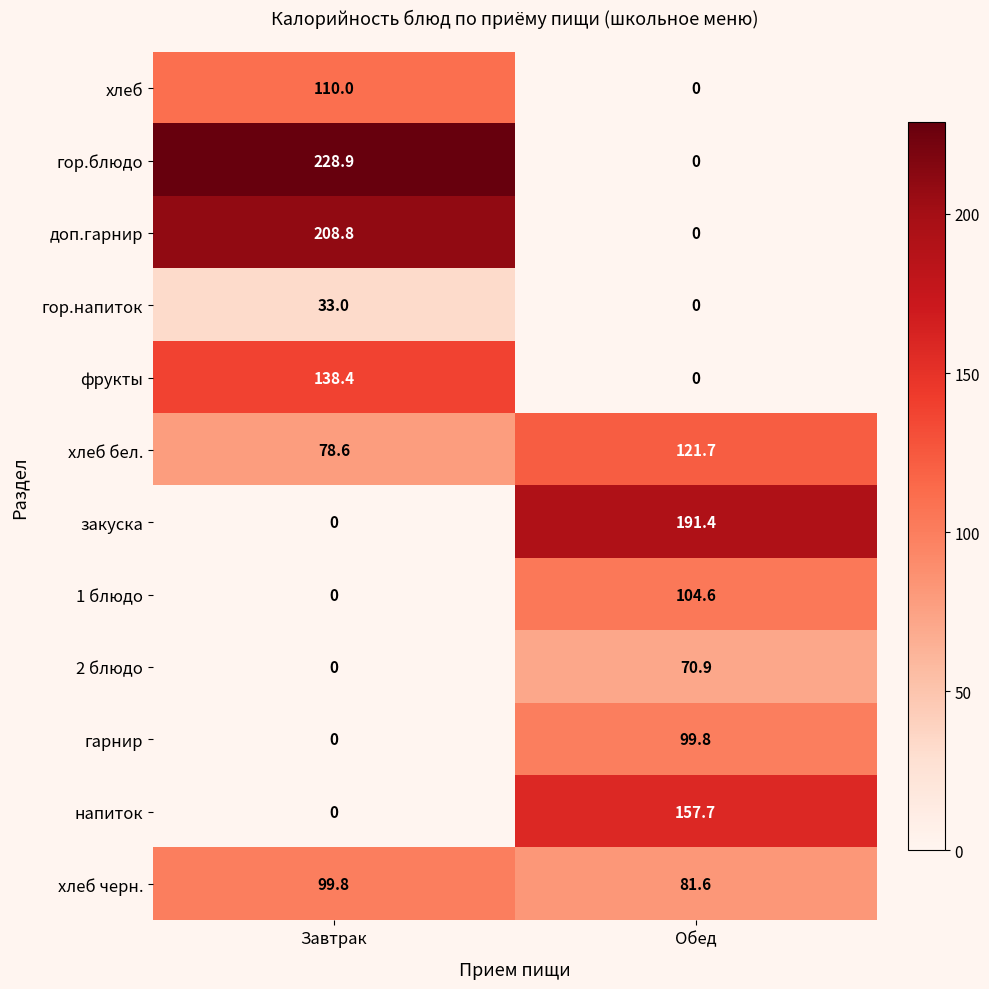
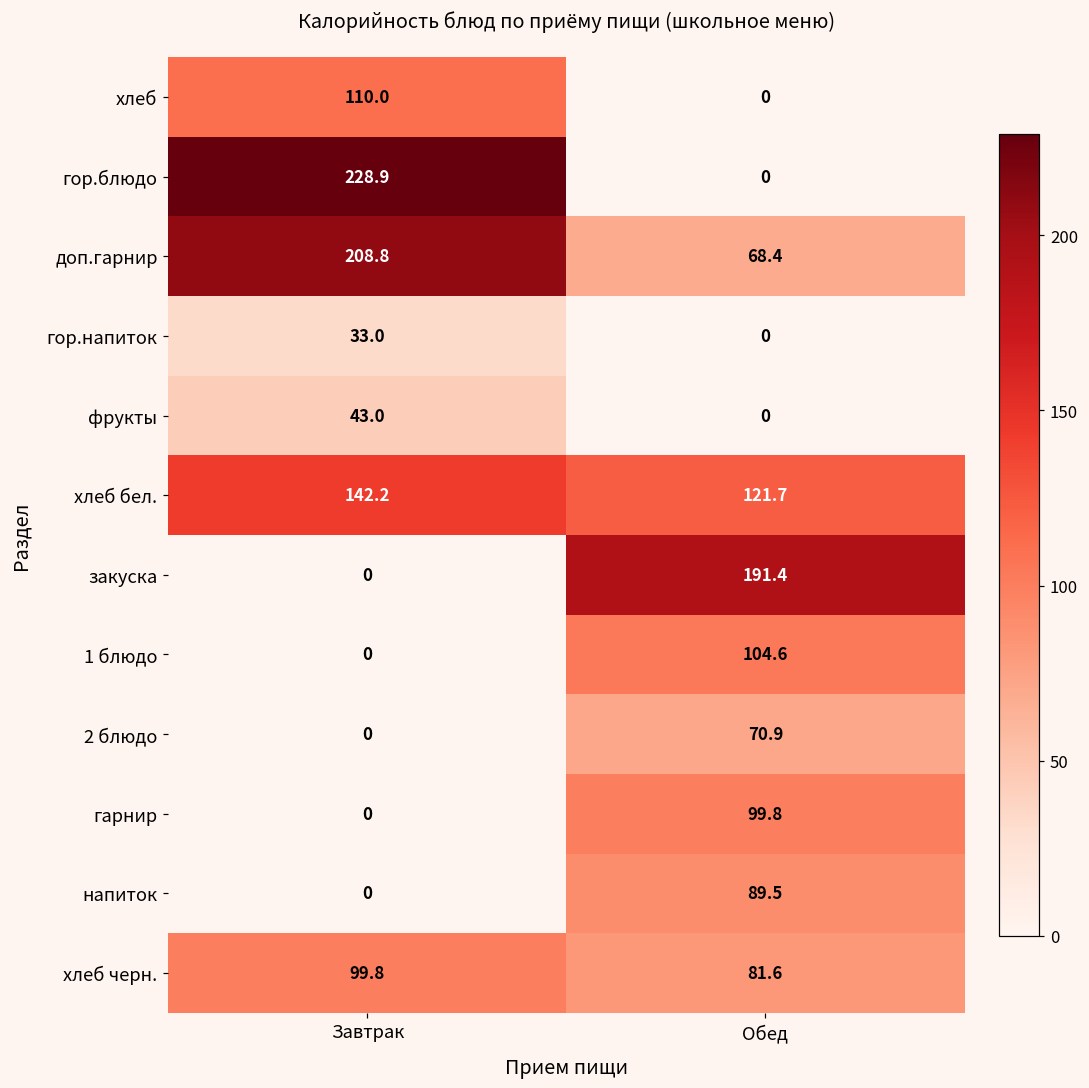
  {
    "хлеб": {
      "Завтрак": 110.0,
      "Обед": 0
    },
    "гор.блюдо": {
      "Завтрак": 228.9,
      "Обед": 0
    },
    "доп.гарнир": {
      "Завтрак": 208.8,
-     "Обед": 0
+     "Обед": 68.4
    },
    "гор.напиток": {
      "Завтрак": 33.0,
      "Обед": 0
    },
    "фрукты": {
-     "Завтрак": 138.4,
+     "Завтрак": 43.0,
      "Обед": 0
    },
    "хлеб бел.": {
-     "Завтрак": 78.6,
+     "Завтрак": 142.2,
      "Обед": 121.7
    },
    "закуска": {
      "Завтрак": 0,
      "Обед": 191.4
    },
    "1 блюдо": {
      "Завтрак": 0,
      "Обед": 104.6
    },
    "2 блюдо": {
      "Завтрак": 0,
      "Обед": 70.9
    },
    "гарнир": {
      "Завтрак": 0,
      "Обед": 99.8
    },
    "напиток": {
      "Завтрак": 0,
-     "Обед": 157.7
+     "Обед": 89.5
    },
    "хлеб черн.": {
      "Завтрак": 99.8,
      "Обед": 81.6
    }
  }
